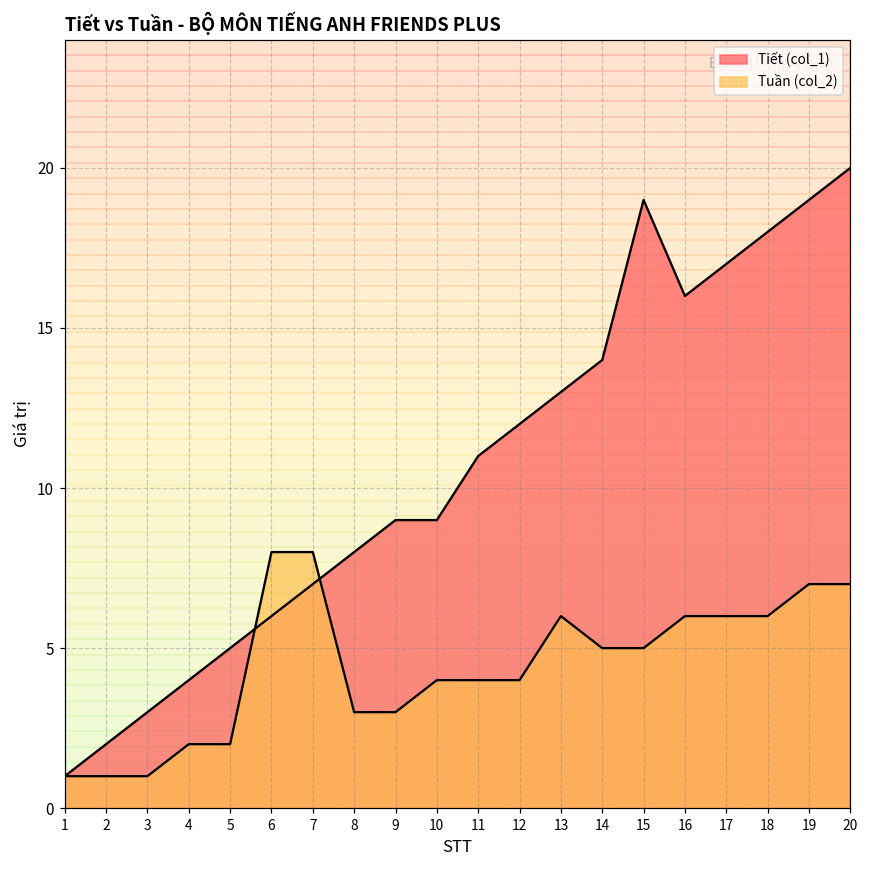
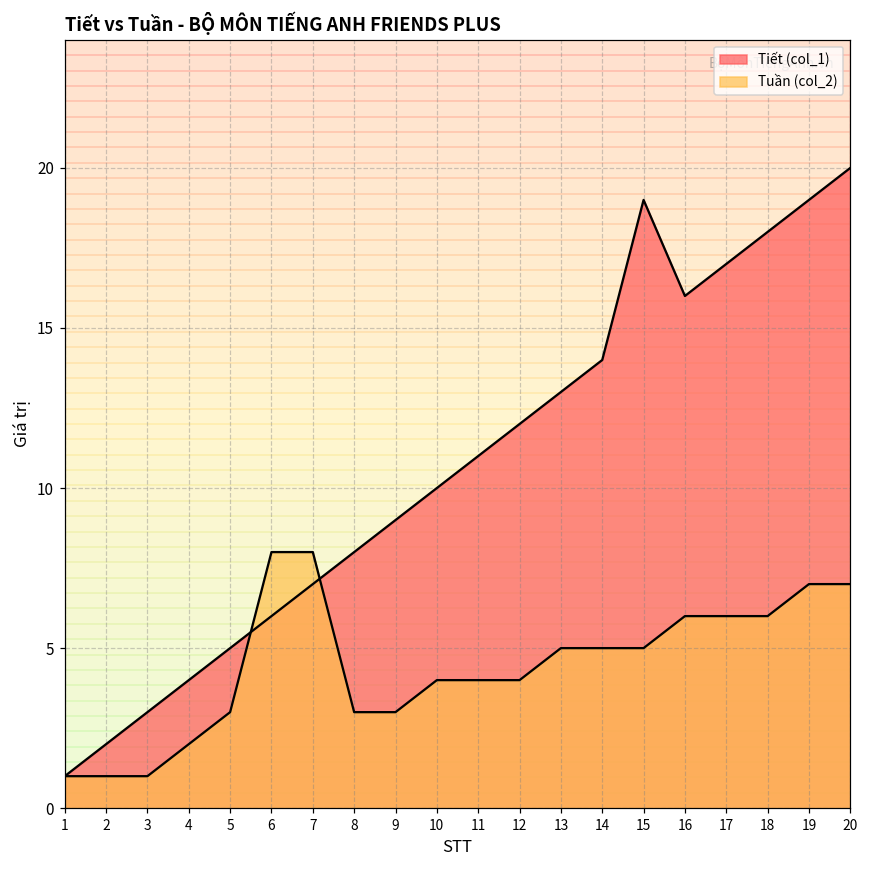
  {
    "Tiết (col_1)": {
      "2": 2,
      "3": 3,
      "4": 4,
      "5": 5,
      "6": 6,
      "7": 7,
      "8": 8,
      "9": 9,
-     "10": 9,
+     "10": 10,
      "11": 11,
      "12": 12,
      "13": 13,
      "14": 14,
      "15": 19,
      "16": 16,
      "17": 17,
      "18": 18,
      "19": 19,
      "20": 20
    },
    "Tuần (col_2)": {
      "2": 1,
      "3": 1,
      "4": 2,
-     "5": 2,
+     "5": 3,
      "6": 8,
      "7": 8,
      "8": 3,
      "9": 3,
      "10": 4,
      "11": 4,
      "12": 4,
-     "13": 6,
+     "13": 5,
      "14": 5,
      "15": 5,
      "16": 6,
      "17": 6,
      "18": 6,
      "19": 7,
      "20": 7
    }
  }
